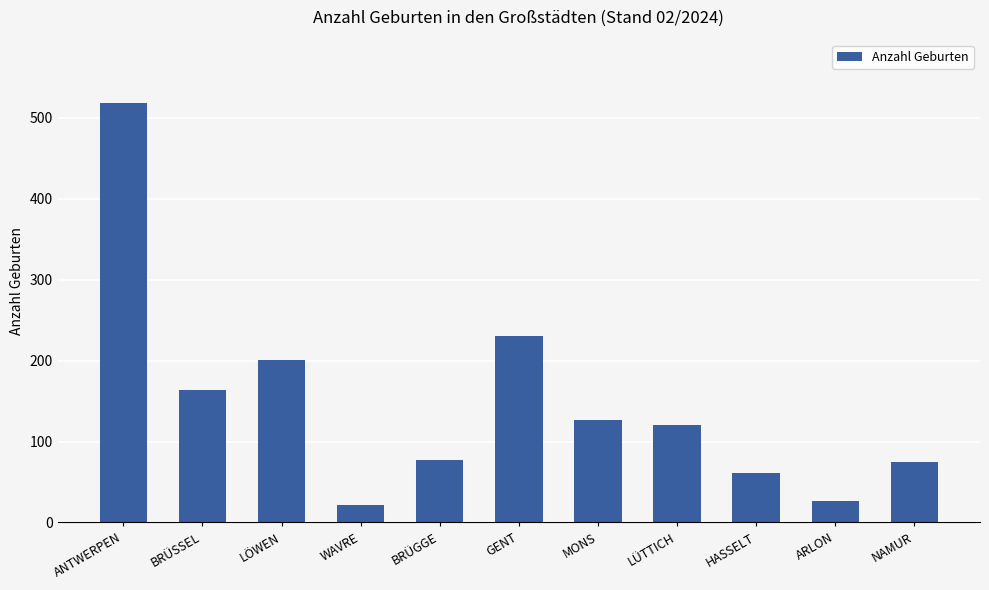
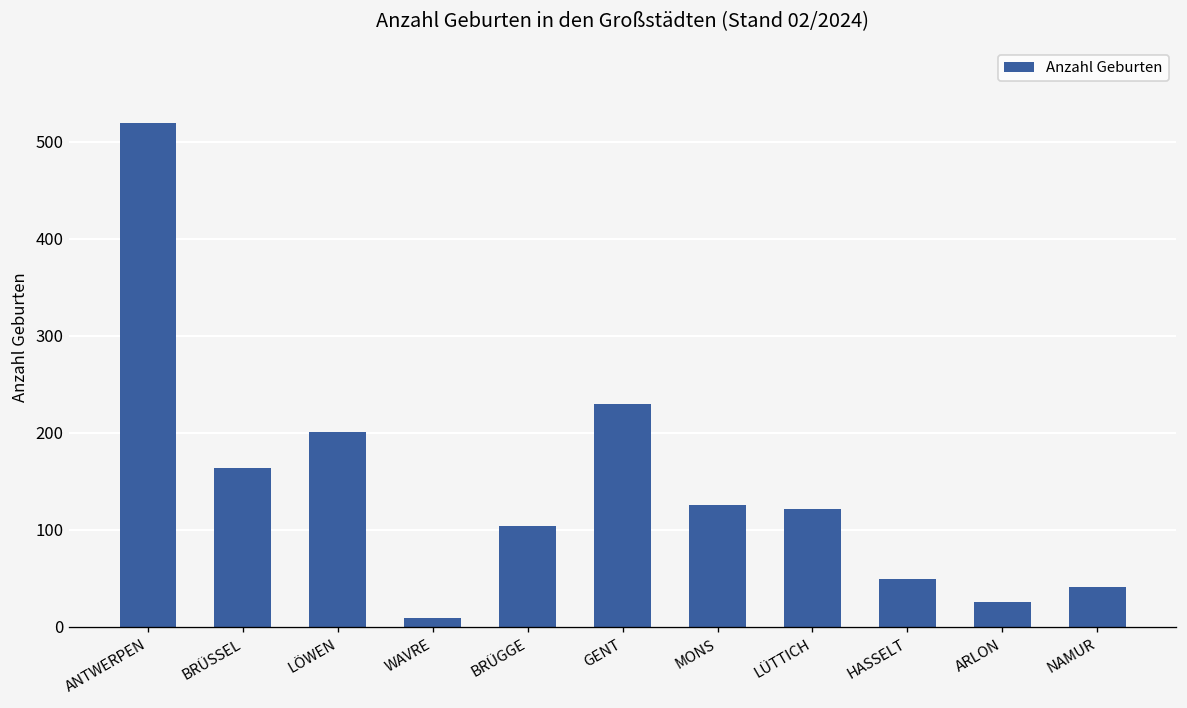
  {
    "ANTWERPEN": 520,
    "BRÜSSEL": 160,
    "LÖWEN": 200,
-   "WAVRE": 20,
-   "BRÜGGE": 80,
+   "WAVRE": 10,
+   "BRÜGGE": 100,
    "GENT": 230,
    "MONS": 130,
    "LÜTTICH": 120,
-   "HASSELT": 60,
+   "HASSELT": 50,
    "ARLON": 30,
-   "NAMUR": 80
+   "NAMUR": 40
  }
